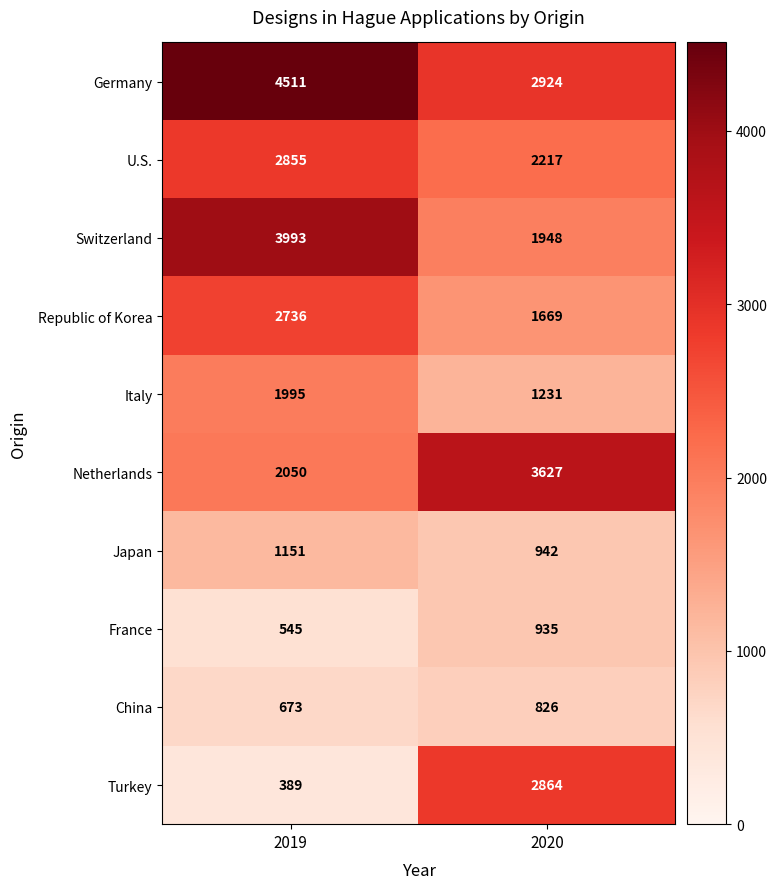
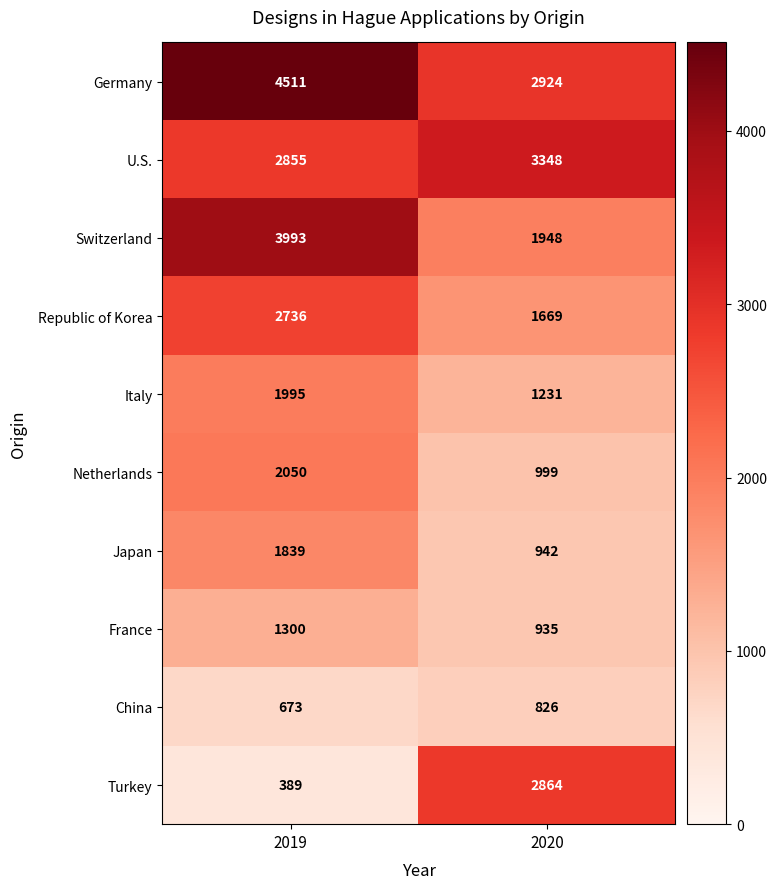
  {
    "Germany": {
      "2019": 4511,
      "2020": 2924
    },
    "U.S.": {
      "2019": 2855,
-     "2020": 2217
+     "2020": 3348
    },
    "Switzerland": {
      "2019": 3993,
      "2020": 1948
    },
    "Republic of Korea": {
      "2019": 2736,
      "2020": 1669
    },
    "Italy": {
      "2019": 1995,
      "2020": 1231
    },
    "Netherlands": {
      "2019": 2050,
-     "2020": 3627
+     "2020": 999
    },
    "Japan": {
-     "2019": 1151,
+     "2019": 1839,
      "2020": 942
    },
    "France": {
-     "2019": 545,
+     "2019": 1300,
      "2020": 935
    },
    "China": {
      "2019": 673,
      "2020": 826
    },
    "Turkey": {
      "2019": 389,
      "2020": 2864
    }
  }
